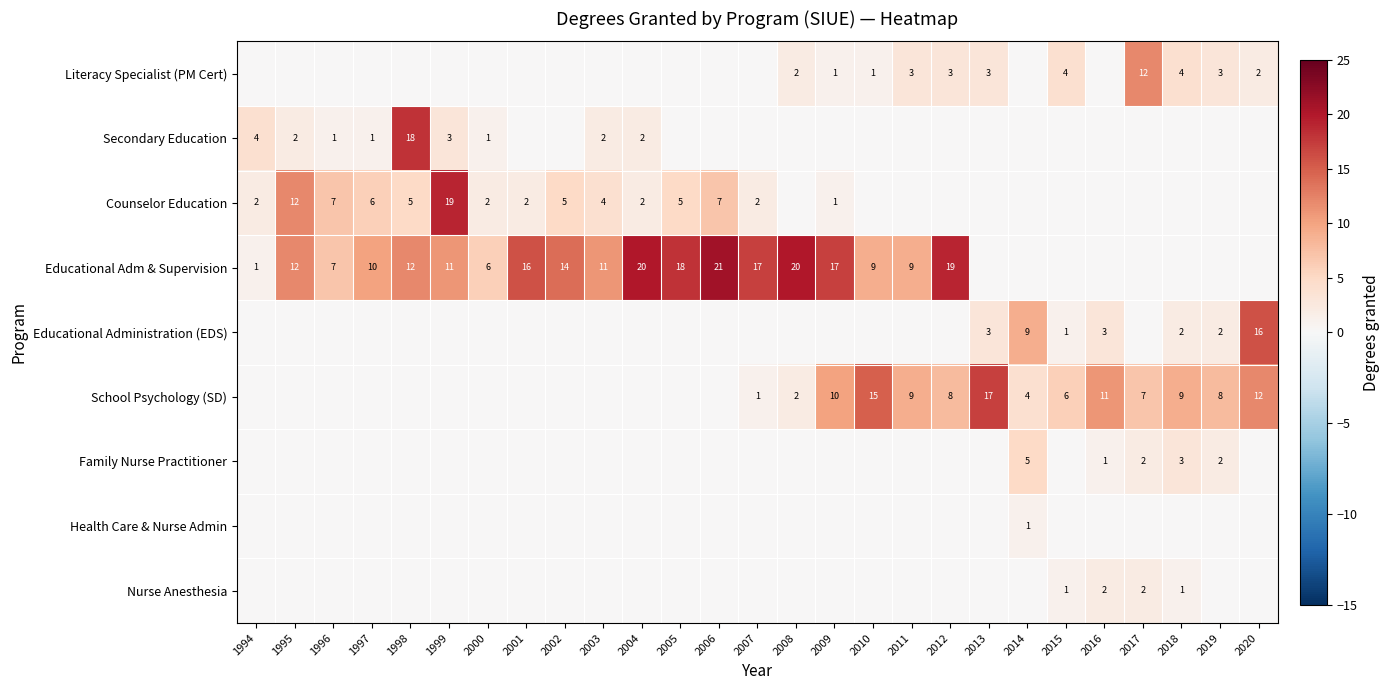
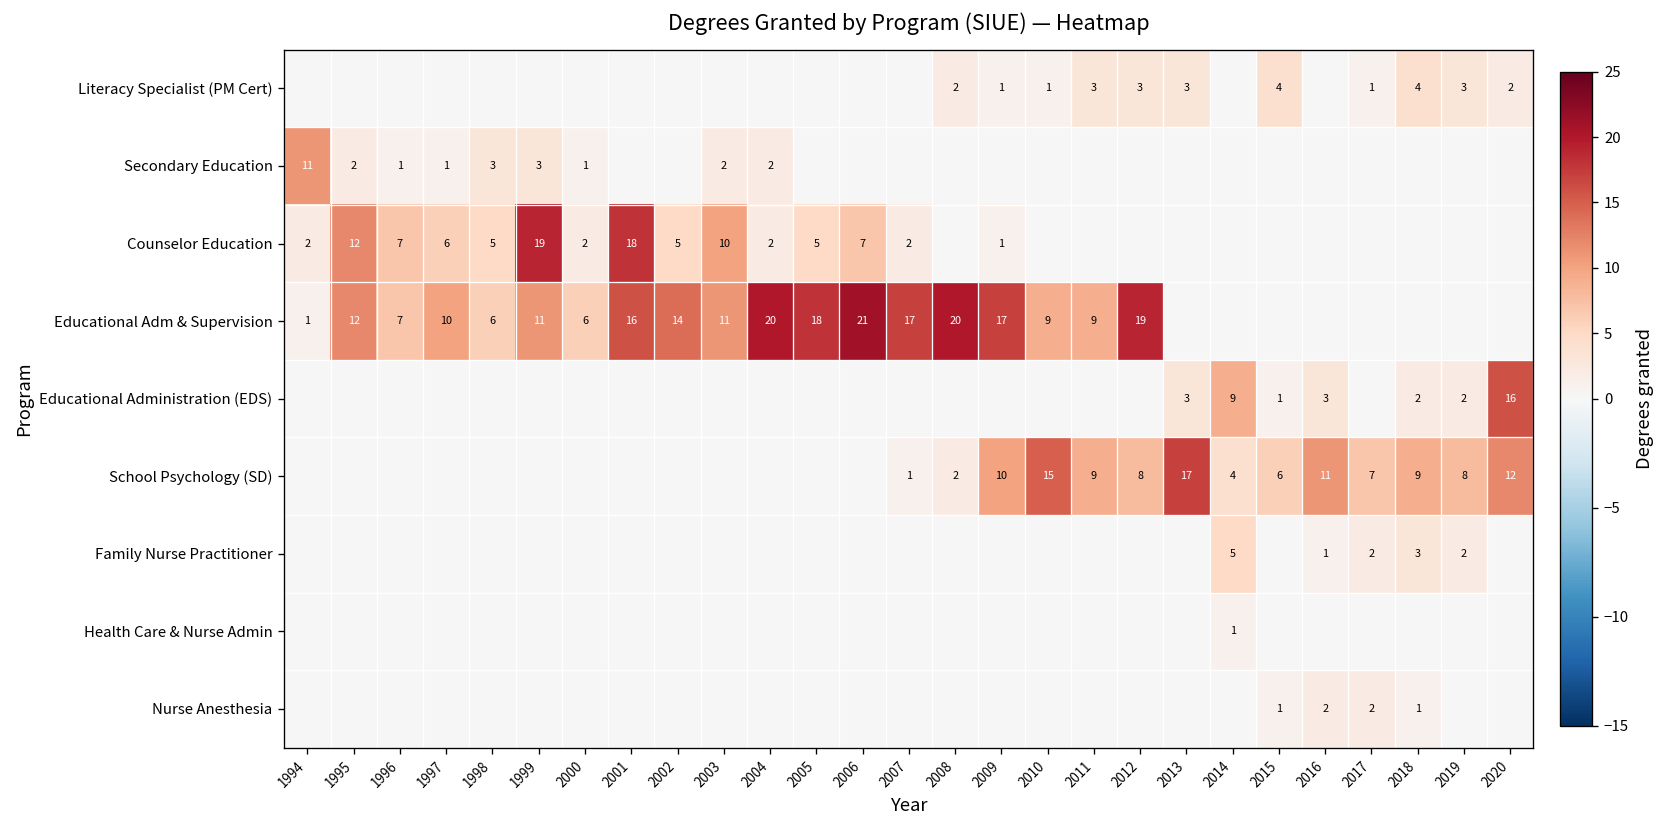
  {
    "Literacy Specialist (PM Cert)": {
      "2008": 2,
      "2009": 1,
      "2010": 1,
      "2011": 3,
      "2012": 3,
      "2013": 3,
      "2015": 4,
-     "2017": 12,
+     "2017": 1,
      "2018": 4,
      "2019": 3,
      "2020": 2
    },
    "Secondary Education": {
-     "1994": 4,
+     "1994": 11,
      "1995": 2,
      "1996": 1,
      "1997": 1,
-     "1998": 18,
+     "1998": 3,
      "1999": 3,
      "2000": 1,
      "2003": 2,
      "2004": 2
    },
    "Counselor Education": {
      "1994": 2,
      "1995": 12,
      "1996": 7,
      "1997": 6,
      "1998": 5,
      "1999": 19,
      "2000": 2,
-     "2001": 2,
+     "2001": 18,
      "2002": 5,
-     "2003": 4,
+     "2003": 10,
      "2004": 2,
      "2005": 5,
      "2006": 7,
      "2007": 2,
      "2009": 1
    },
    "Educational Adm & Supervision": {
      "1994": 1,
      "1995": 12,
      "1996": 7,
      "1997": 10,
-     "1998": 12,
+     "1998": 6,
      "1999": 11,
      "2000": 6,
      "2001": 16,
      "2002": 14,
      "2003": 11,
      "2004": 20,
      "2005": 18,
      "2006": 21,
      "2007": 17,
      "2008": 20,
      "2009": 17,
      "2010": 9,
      "2011": 9,
      "2012": 19
    },
    "Educational Administration (EDS)": {
      "2013": 3,
      "2014": 9,
      "2015": 1,
      "2016": 3,
      "2018": 2,
      "2019": 2,
      "2020": 16
    },
    "School Psychology (SD)": {
      "2007": 1,
      "2008": 2,
      "2009": 10,
      "2010": 15,
      "2011": 9,
      "2012": 8,
      "2013": 17,
      "2014": 4,
      "2015": 6,
      "2016": 11,
      "2017": 7,
      "2018": 9,
      "2019": 8,
      "2020": 12
    },
    "Family Nurse Practitioner": {
      "2014": 5,
      "2016": 1,
      "2017": 2,
      "2018": 3,
      "2019": 2
    },
    "Health Care & Nurse Admin": {
      "2014": 1
    },
    "Nurse Anesthesia": {
      "2015": 1,
      "2016": 2,
      "2017": 2,
      "2018": 1
    }
  }
